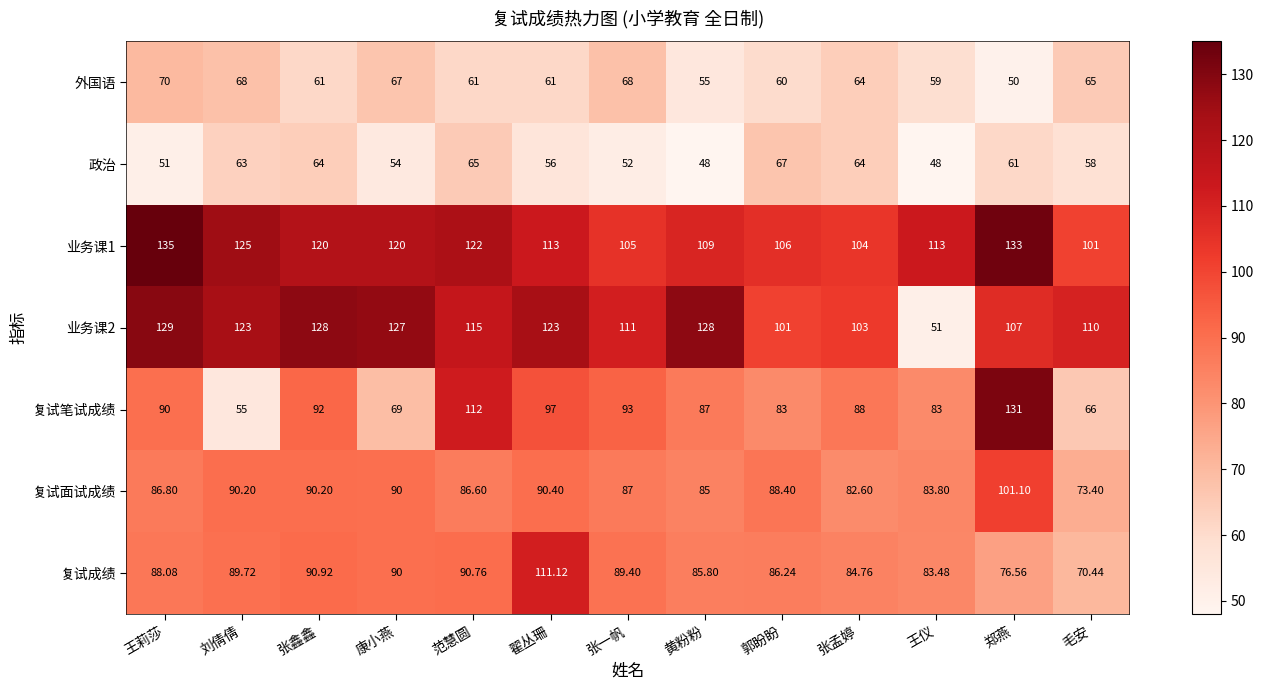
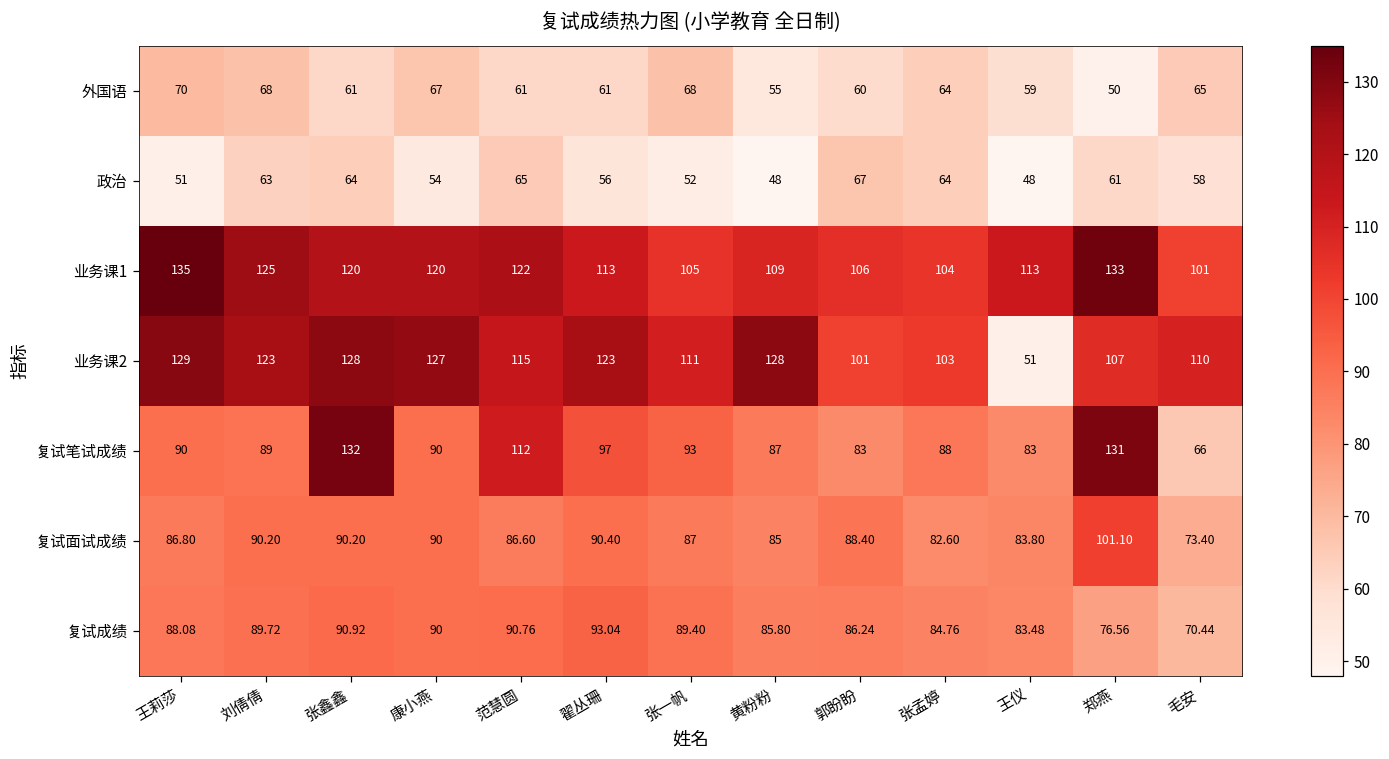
  {
    "外国语": {
      "王莉莎": 70,
      "刘倩倩": 68,
      "张鑫鑫": 61,
      "康小燕": 67,
      "范慧圆": 61,
      "翟丛珊": 61,
      "张一帆": 68,
      "黄粉粉": 55,
      "郭盼盼": 60,
      "张孟婷": 64,
      "王仪": 59,
      "郑燕": 50,
      "毛安": 65
    },
    "政治": {
      "王莉莎": 51,
      "刘倩倩": 63,
      "张鑫鑫": 64,
      "康小燕": 54,
      "范慧圆": 65,
      "翟丛珊": 56,
      "张一帆": 52,
      "黄粉粉": 48,
      "郭盼盼": 67,
      "张孟婷": 64,
      "王仪": 48,
      "郑燕": 61,
      "毛安": 58
    },
    "业务课1": {
      "王莉莎": 135,
      "刘倩倩": 125,
      "张鑫鑫": 120,
      "康小燕": 120,
      "范慧圆": 122,
      "翟丛珊": 113,
      "张一帆": 105,
      "黄粉粉": 109,
      "郭盼盼": 106,
      "张孟婷": 104,
      "王仪": 113,
      "郑燕": 133,
      "毛安": 101
    },
    "业务课2": {
      "王莉莎": 129,
      "刘倩倩": 123,
      "张鑫鑫": 128,
      "康小燕": 127,
      "范慧圆": 115,
      "翟丛珊": 123,
      "张一帆": 111,
      "黄粉粉": 128,
      "郭盼盼": 101,
      "张孟婷": 103,
      "王仪": 51,
      "郑燕": 107,
      "毛安": 110
    },
    "复试笔试成绩": {
      "王莉莎": 90,
-     "刘倩倩": 55,
-     "张鑫鑫": 92,
-     "康小燕": 69,
+     "刘倩倩": 89,
+     "张鑫鑫": 132,
+     "康小燕": 90,
      "范慧圆": 112,
      "翟丛珊": 97,
      "张一帆": 93,
      "黄粉粉": 87,
      "郭盼盼": 83,
      "张孟婷": 88,
      "王仪": 83,
      "郑燕": 131,
      "毛安": 66
    },
    "复试面试成绩": {
      "王莉莎": 86.80,
      "刘倩倩": 90.20,
      "张鑫鑫": 90.20,
      "康小燕": 90,
      "范慧圆": 86.60,
      "翟丛珊": 90.40,
      "张一帆": 87,
      "黄粉粉": 85,
      "郭盼盼": 88.40,
      "张孟婷": 82.60,
      "王仪": 83.80,
      "郑燕": 101.10,
      "毛安": 73.40
    },
    "复试成绩": {
      "王莉莎": 88.08,
      "刘倩倩": 89.72,
      "张鑫鑫": 90.92,
      "康小燕": 90,
      "范慧圆": 90.76,
-     "翟丛珊": 111.12,
+     "翟丛珊": 93.04,
      "张一帆": 89.40,
      "黄粉粉": 85.80,
      "郭盼盼": 86.24,
      "张孟婷": 84.76,
      "王仪": 83.48,
      "郑燕": 76.56,
      "毛安": 70.44
    }
  }
